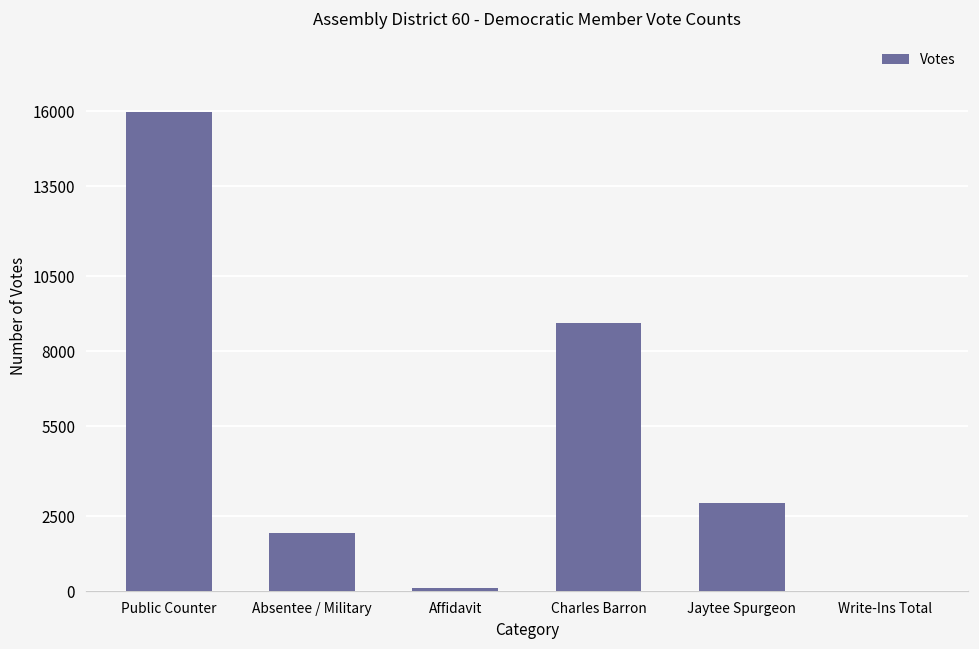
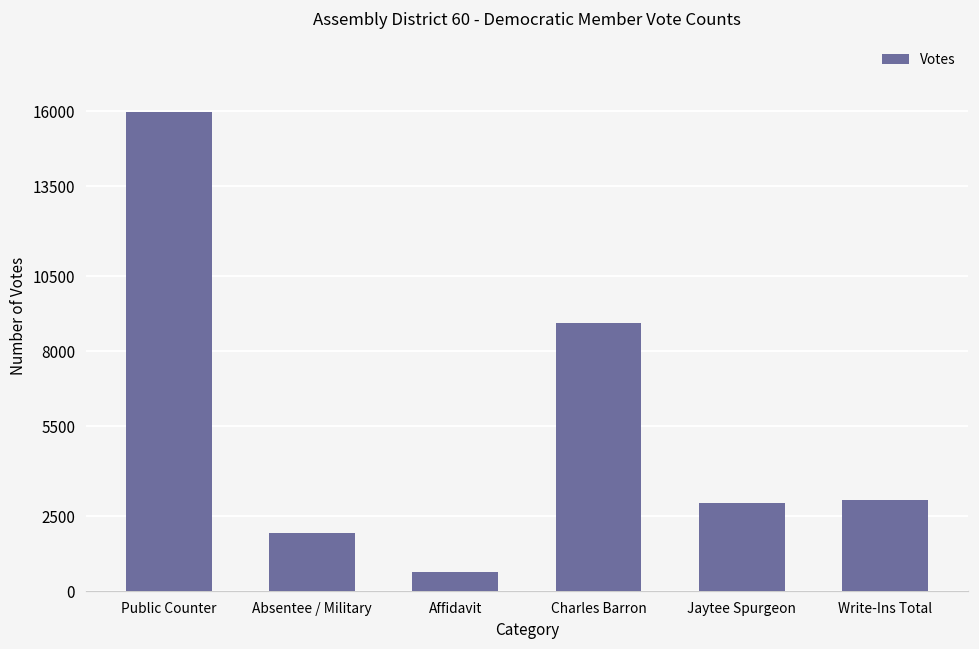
  {
    "Public Counter": 16000,
    "Absentee / Military": 2000,
-   "Affidavit": 100,
+   "Affidavit": 600,
    "Charles Barron": 8900,
    "Jaytee Spurgeon": 2900,
-   "Write-Ins Total": 0
+   "Write-Ins Total": 3000
  }
